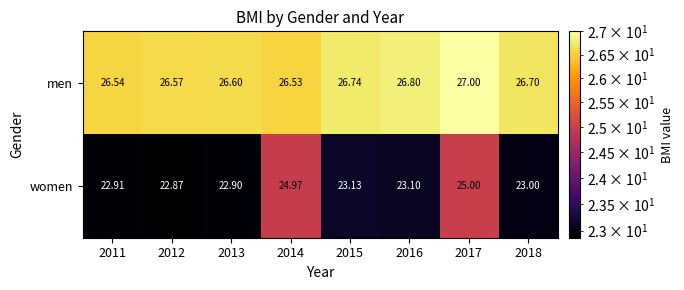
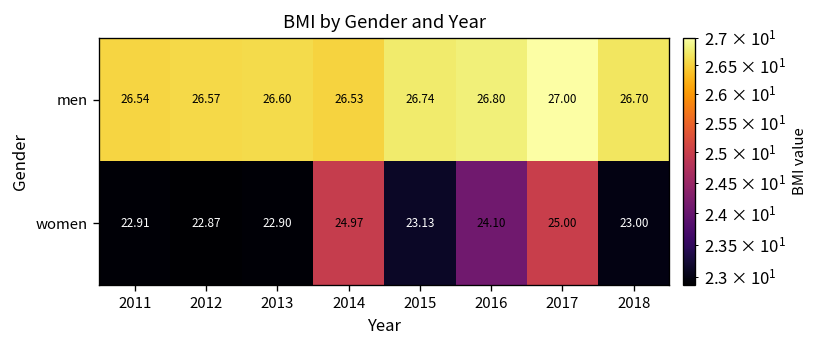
  {
    "men": {
      "2011": 26.54,
      "2012": 26.57,
      "2013": 26.60,
      "2014": 26.53,
      "2015": 26.74,
      "2016": 26.80,
      "2017": 27.00,
      "2018": 26.70
    },
    "women": {
      "2011": 22.91,
      "2012": 22.87,
      "2013": 22.90,
      "2014": 24.97,
      "2015": 23.13,
-     "2016": 23.10,
+     "2016": 24.10,
      "2017": 25.00,
      "2018": 23.00
    }
  }
